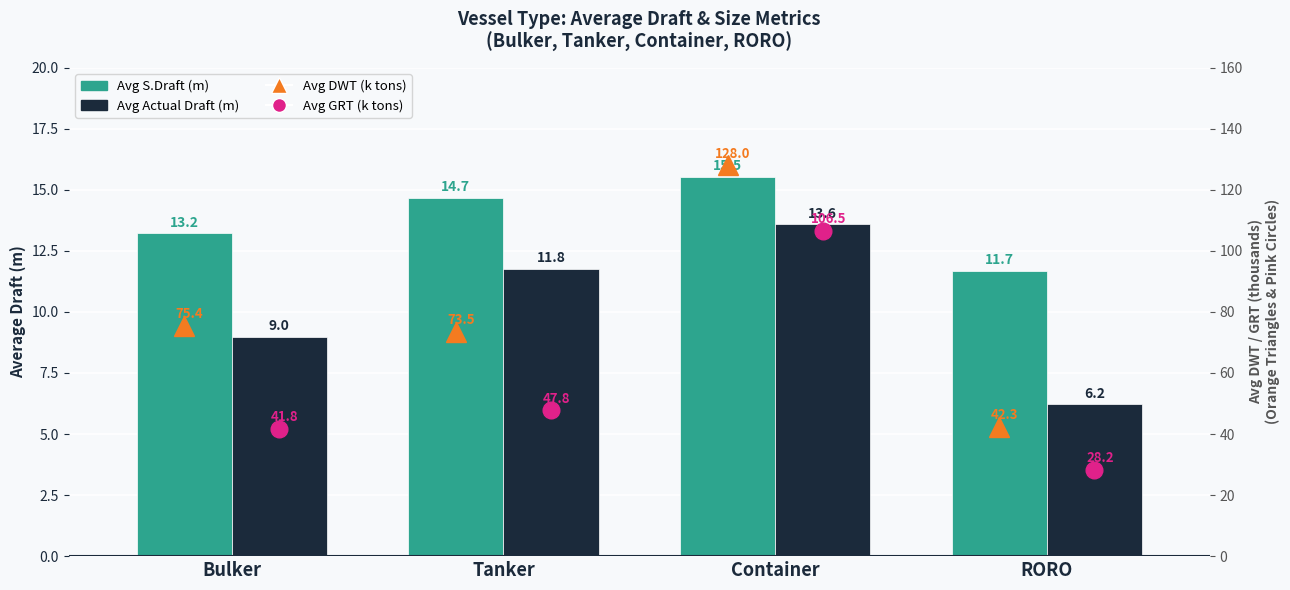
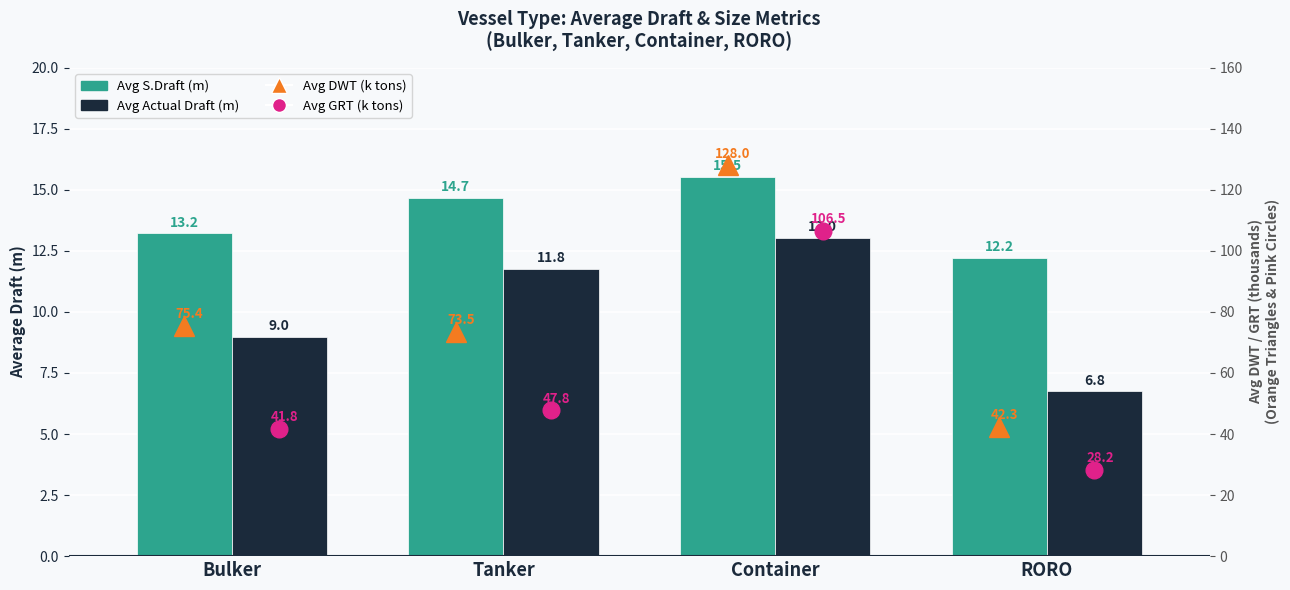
  {
    "Avg S.Draft (m)": {
      "Bulker": 13.2,
      "Tanker": 14.7,
-     "RORO": 11.7
+     "RORO": 12.2
    },
    "Avg Actual Draft (m)": {
      "Bulker": 9.0,
      "Tanker": 11.8,
-     "Container": 13.6,
-     "RORO": 6.2
+     "Container": 13.0,
+     "RORO": 6.8
    }
  }
